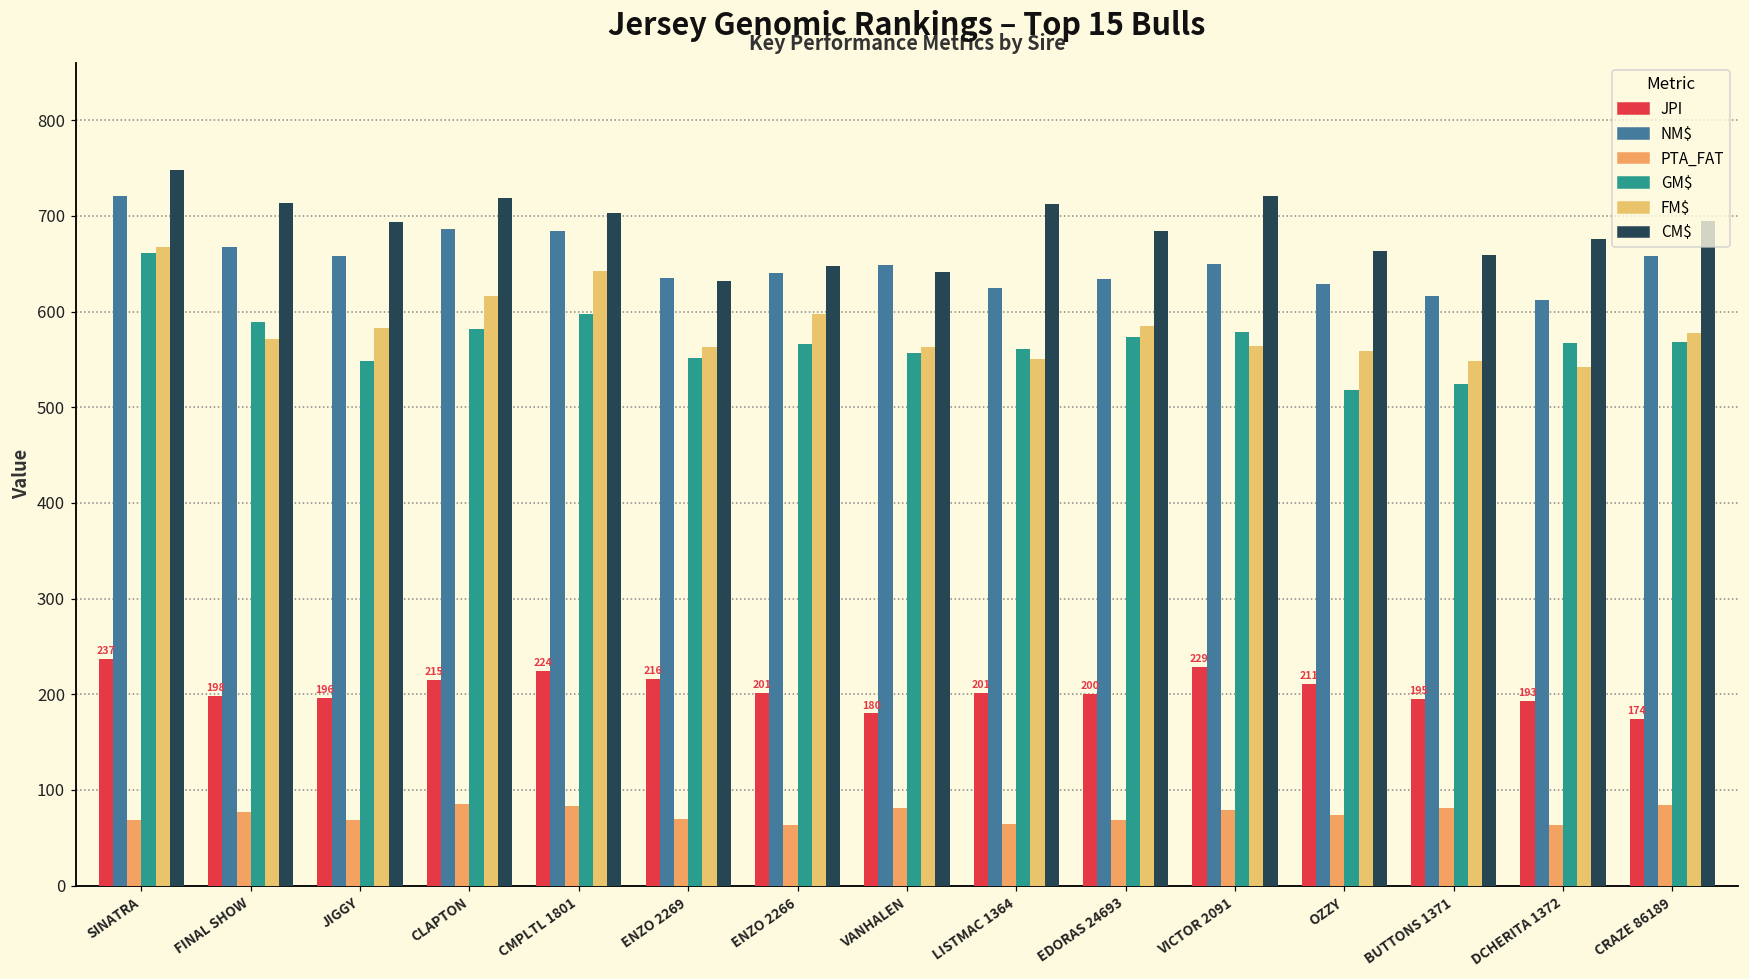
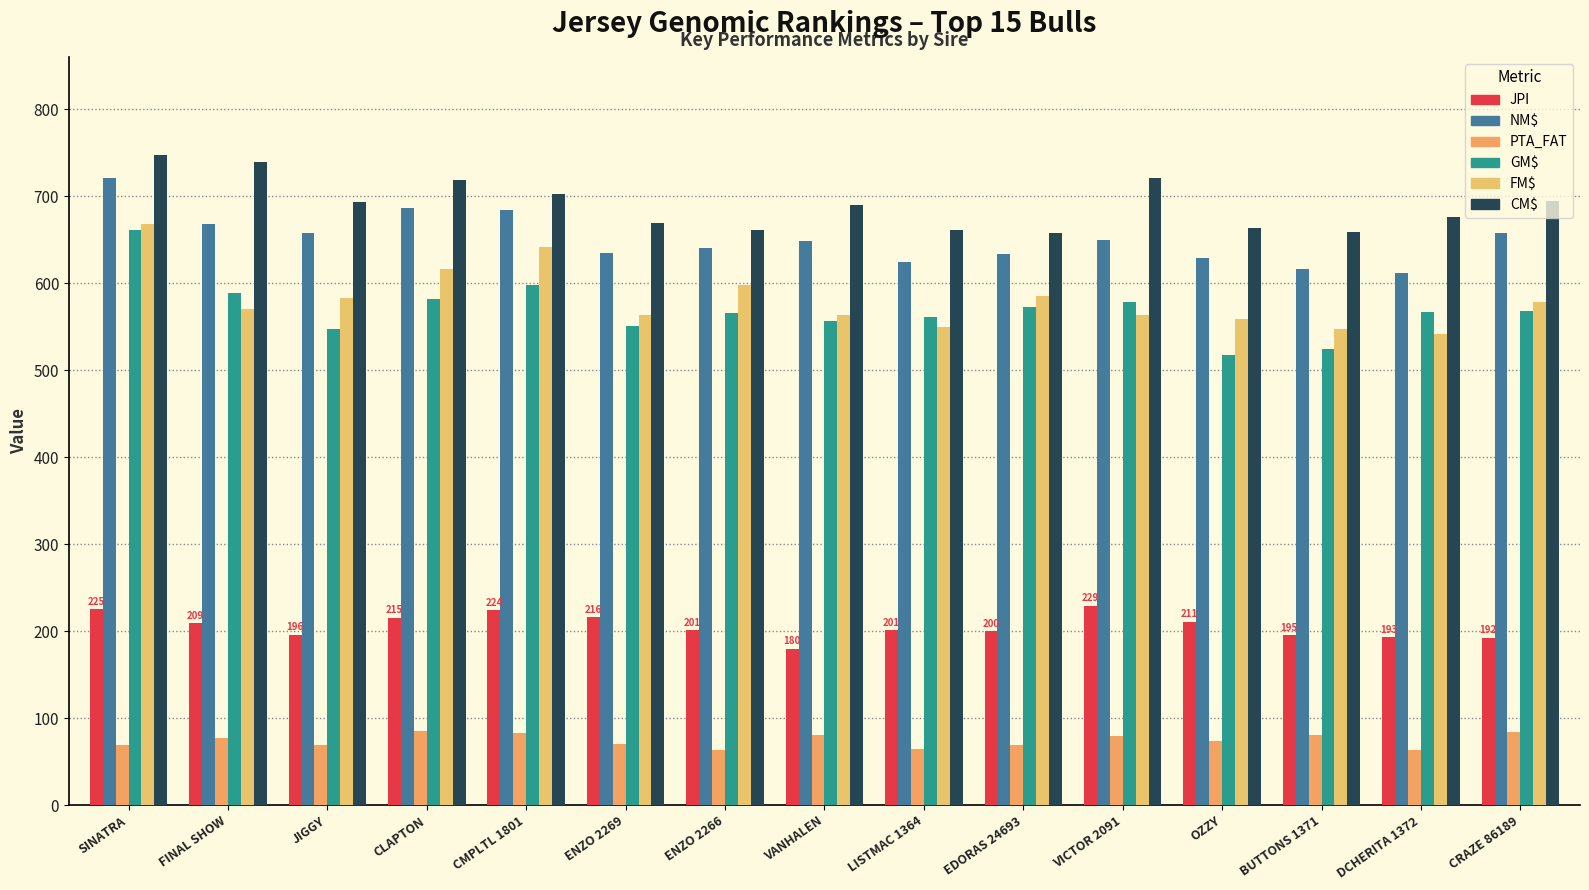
  {
    "JPI": {
-     "SINATRA": 237,
-     "FINAL SHOW": 198,
+     "SINATRA": 225,
+     "FINAL SHOW": 209,
      "JIGGY": 196,
      "CLAPTON": 215,
      "CMPLTL 1801": 224,
      "ENZO 2269": 216,
      "ENZO 2266": 201,
      "VANHALEN": 180,
      "LISTMAC 1364": 201,
      "EDORAS 24693": 200,
      "VICTOR 2091": 229,
      "OZZY": 211,
      "BUTTONS 1371": 195,
      "DCHERITA 1372": 193,
-     "CRAZE 86189": 174
+     "CRAZE 86189": 192
    },
    "CM$": {
      "SINATRA": 750,
-     "FINAL SHOW": 710,
+     "FINAL SHOW": 740,
      "JIGGY": 690,
      "CLAPTON": 720,
      "CMPLTL 1801": 700,
-     "ENZO 2269": 630,
-     "ENZO 2266": 650,
-     "VANHALEN": 640,
-     "LISTMAC 1364": 710,
-     "EDORAS 24693": 680,
+     "ENZO 2269": 670,
+     "ENZO 2266": 660,
+     "VANHALEN": 690,
+     "LISTMAC 1364": 660,
+     "EDORAS 24693": 660,
      "VICTOR 2091": 720,
      "OZZY": 660,
      "BUTTONS 1371": 660,
      "DCHERITA 1372": 680
    }
  }
